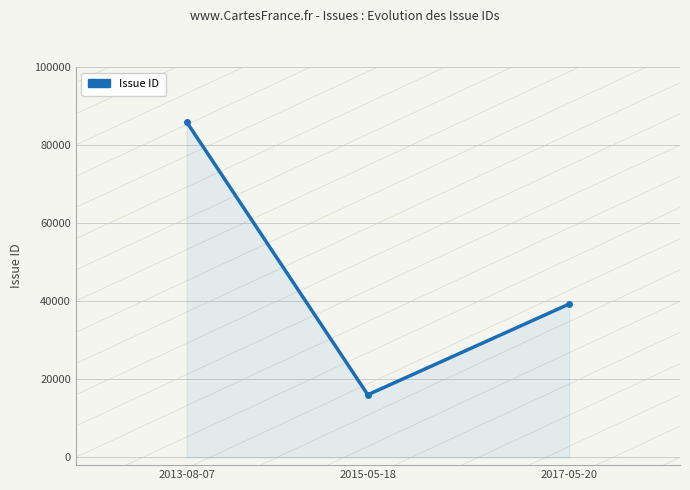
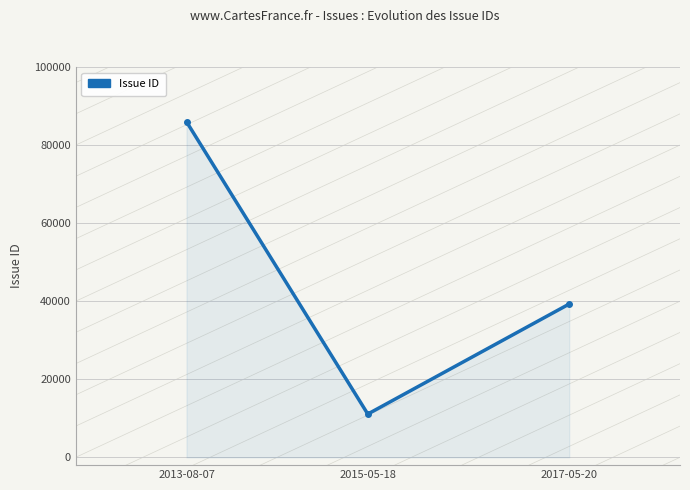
  {
    "Issue ID": {
      "2013-08-07": 86000,
-     "2015-05-18": 16000,
+     "2015-05-18": 11000,
      "2017-05-20": 39000
    }
  }
